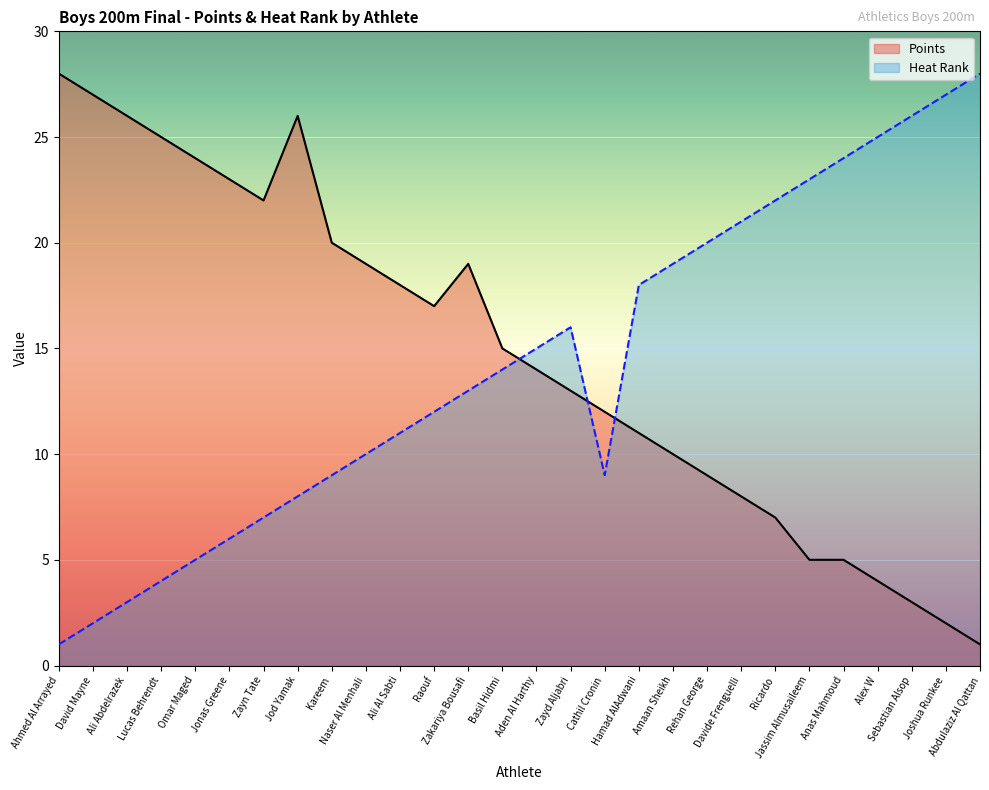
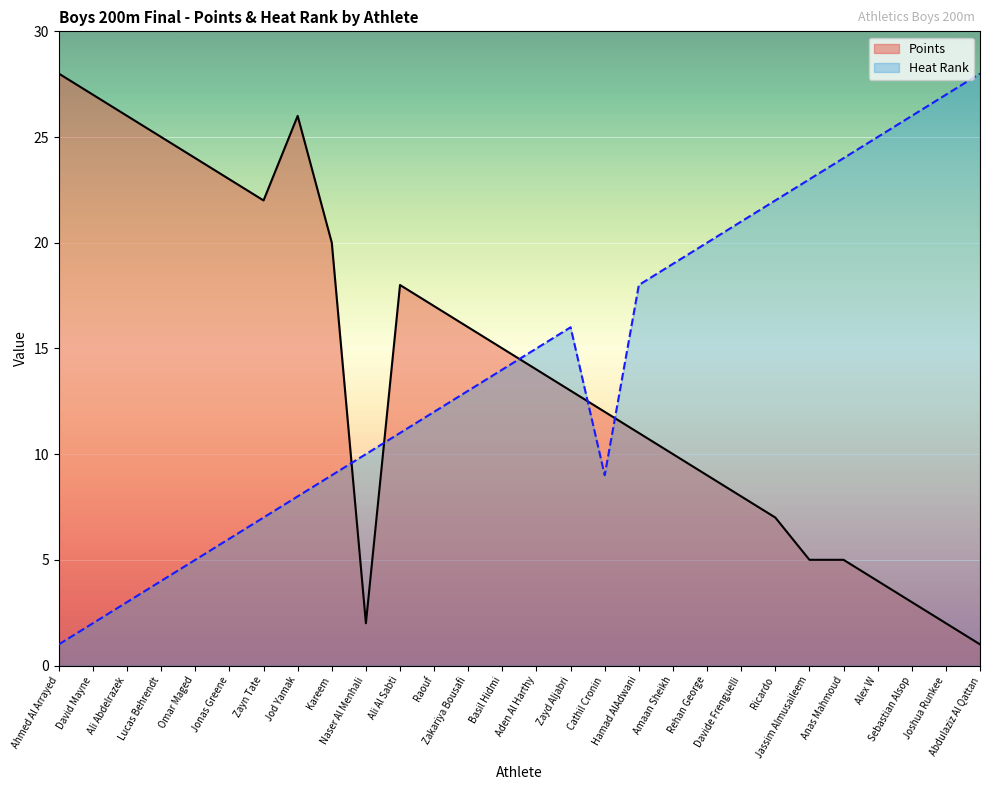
  {
    "Points": {
      "Ahmed Al Arrayed": 28,
      "David Mayne": 27,
      "Ali Abdelrazek": 26,
      "Lucas Behrendt": 25,
      "Omar Maged": 24,
      "Jonas Greene": 23,
      "Zayn Tate": 22,
      "Jod Yamak": 26,
      "Kareem": 20,
-     "Naser Al Menhali": 19,
+     "Naser Al Menhali": 2,
      "Ali Al Sabti": 18,
      "Raouf": 17,
-     "Zakariya Bousafi": 19,
+     "Zakariya Bousafi": 16,
      "Basil Hidmi": 15,
      "Aden Al Harthy": 14,
      "Zayd Aljabri": 13,
      "Cathil Cronin": 12,
      "Hamad AlAdwani": 11,
      "Amaan Sheikh": 10,
      "Rehan George": 9,
      "Davide Frenguelli": 8,
      "Ricardo": 7,
      "Jassim Almusaileem": 5,
      "Anas Mahmoud": 5,
      "Alex W": 4,
      "Sebastian Alsop": 3,
      "Joshua Runkee": 2,
      "Abdulaziz Al Qattan": 1
    },
    "Heat Rank": {
      "Ahmed Al Arrayed": 1,
      "David Mayne": 2,
      "Ali Abdelrazek": 3,
      "Lucas Behrendt": 4,
      "Omar Maged": 5,
      "Jonas Greene": 6,
      "Zayn Tate": 7,
      "Jod Yamak": 8,
      "Kareem": 9,
      "Naser Al Menhali": 10,
      "Ali Al Sabti": 11,
      "Raouf": 12,
      "Zakariya Bousafi": 13,
      "Basil Hidmi": 14,
      "Aden Al Harthy": 15,
      "Zayd Aljabri": 16,
      "Cathil Cronin": 9,
      "Hamad AlAdwani": 18,
      "Amaan Sheikh": 19,
      "Rehan George": 20,
      "Davide Frenguelli": 21,
      "Ricardo": 22,
      "Jassim Almusaileem": 23,
      "Anas Mahmoud": 24,
      "Alex W": 25,
      "Sebastian Alsop": 26,
      "Joshua Runkee": 27,
      "Abdulaziz Al Qattan": 28
    }
  }
